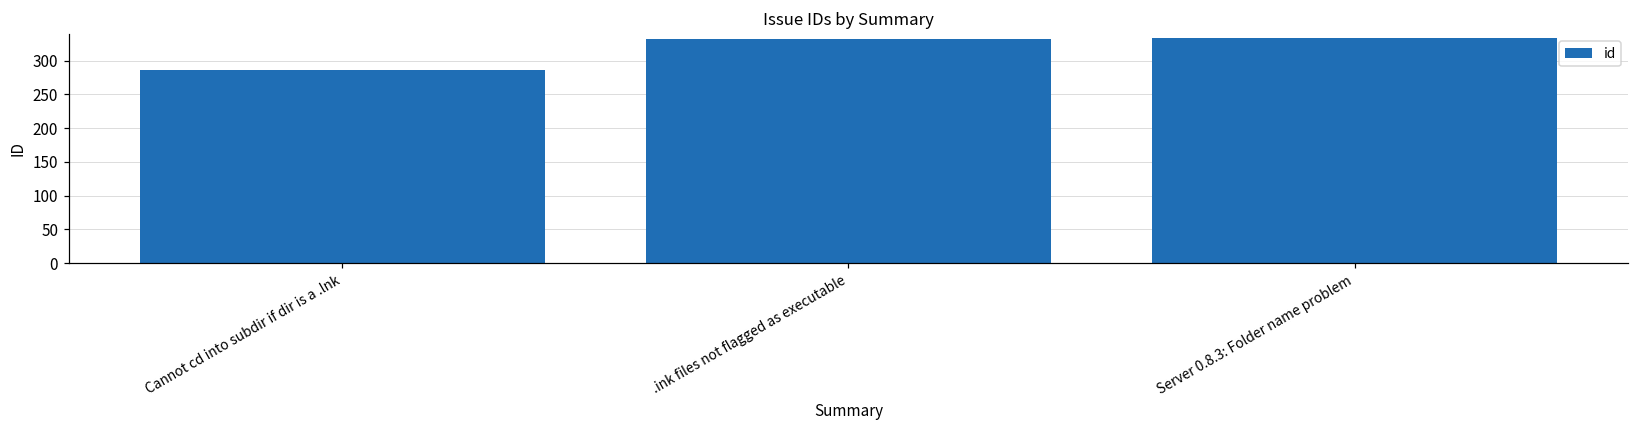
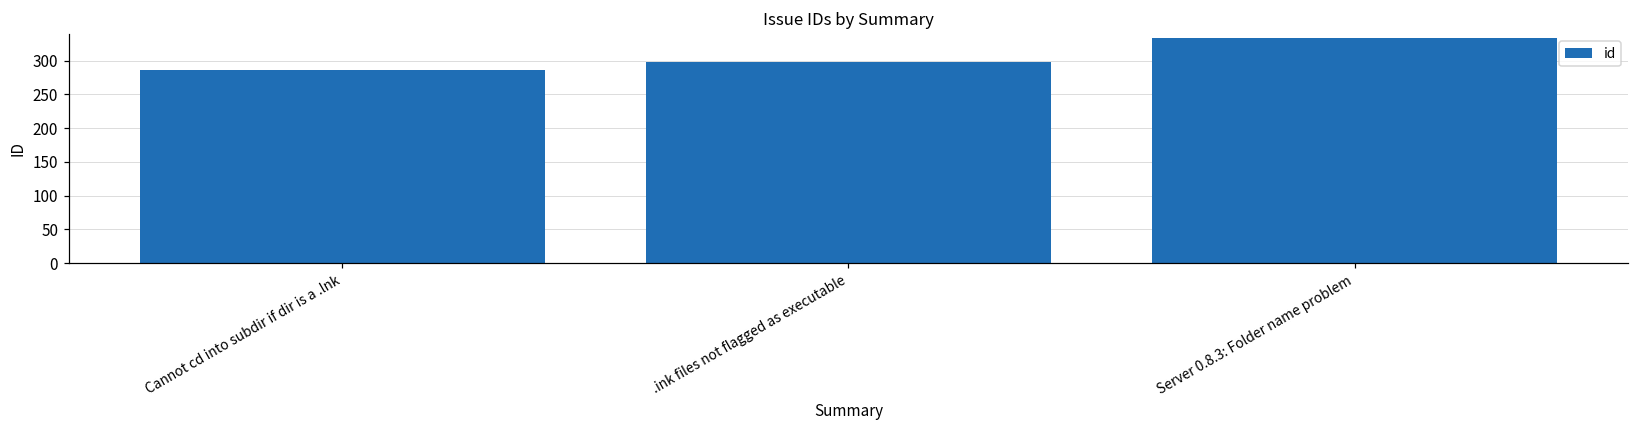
  {
    "Cannot cd into subdir if dir is a .lnk": 290,
-   ".ink files not flagged as executable": 330,
+   ".ink files not flagged as executable": 300,
    "Server 0.8.3: Folder name problem": 330
  }
